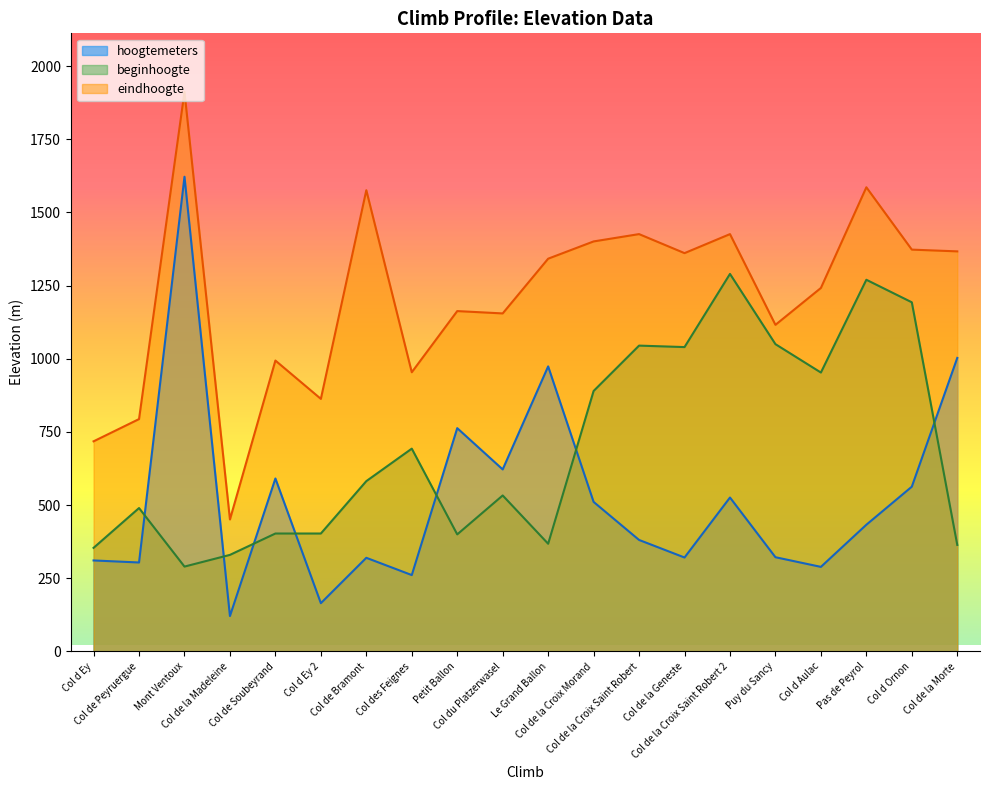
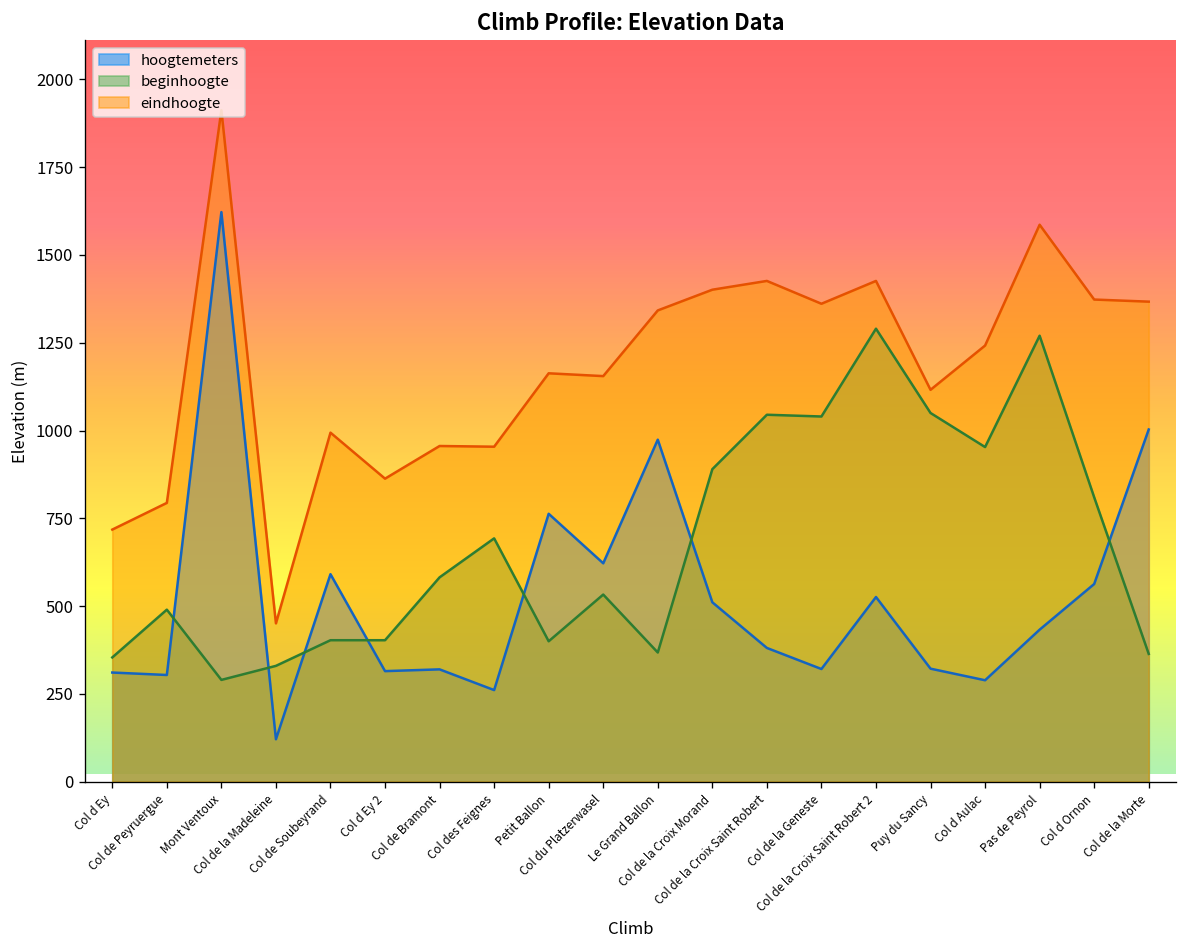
  {
    "hoogtemeters": {
      "Col d Ey": 310,
      "Col de Peyruergue": 300,
      "Mont Ventoux": 1620,
      "Col de la Madeleine": 120,
      "Col de Soubeyrand": 590,
-     "Col d Ey 2": 170,
+     "Col d Ey 2": 320,
      "Col de Bramont": 320,
      "Col des Feignes": 260,
      "Petit Ballon": 760,
      "Col du Platzerwasel": 620,
      "Le Grand Ballon": 970,
      "Col de la Croix Morand": 510,
      "Col de la Croix Saint Robert": 380,
      "Col de la Geneste": 320,
      "Col de la Croix Saint Robert 2": 530,
      "Puy du Sancy": 320,
      "Col d Aulac": 290,
      "Pas de Peyrol": 430,
      "Col d Ornon": 560,
      "Col de la Morte": 1000
    },
    "beginhoogte": {
      "Col d Ey": 350,
      "Col de Peyruergue": 490,
      "Mont Ventoux": 290,
      "Col de la Madeleine": 330,
      "Col de Soubeyrand": 400,
      "Col d Ey 2": 400,
      "Col de Bramont": 580,
      "Col des Feignes": 690,
      "Petit Ballon": 400,
      "Col du Platzerwasel": 530,
      "Le Grand Ballon": 370,
      "Col de la Croix Morand": 890,
      "Col de la Croix Saint Robert": 1050,
      "Col de la Geneste": 1040,
      "Col de la Croix Saint Robert 2": 1290,
      "Puy du Sancy": 1050,
      "Col d Aulac": 950,
      "Pas de Peyrol": 1270,
-     "Col d Ornon": 1190,
+     "Col d Ornon": 810,
      "Col de la Morte": 360
    },
    "eindhoogte": {
      "Col d Ey": 720,
      "Col de Peyruergue": 790,
      "Col de la Madeleine": 450,
      "Col de Soubeyrand": 990,
      "Col d Ey 2": 860,
-     "Col de Bramont": 1580,
+     "Col de Bramont": 960,
      "Col des Feignes": 950,
      "Petit Ballon": 1160,
      "Col du Platzerwasel": 1160,
      "Le Grand Ballon": 1340,
      "Col de la Croix Morand": 1400,
      "Col de la Croix Saint Robert": 1430,
      "Col de la Geneste": 1360,
      "Col de la Croix Saint Robert 2": 1430,
      "Puy du Sancy": 1120,
      "Col d Aulac": 1240,
      "Pas de Peyrol": 1590,
      "Col d Ornon": 1370,
      "Col de la Morte": 1370
    }
  }
